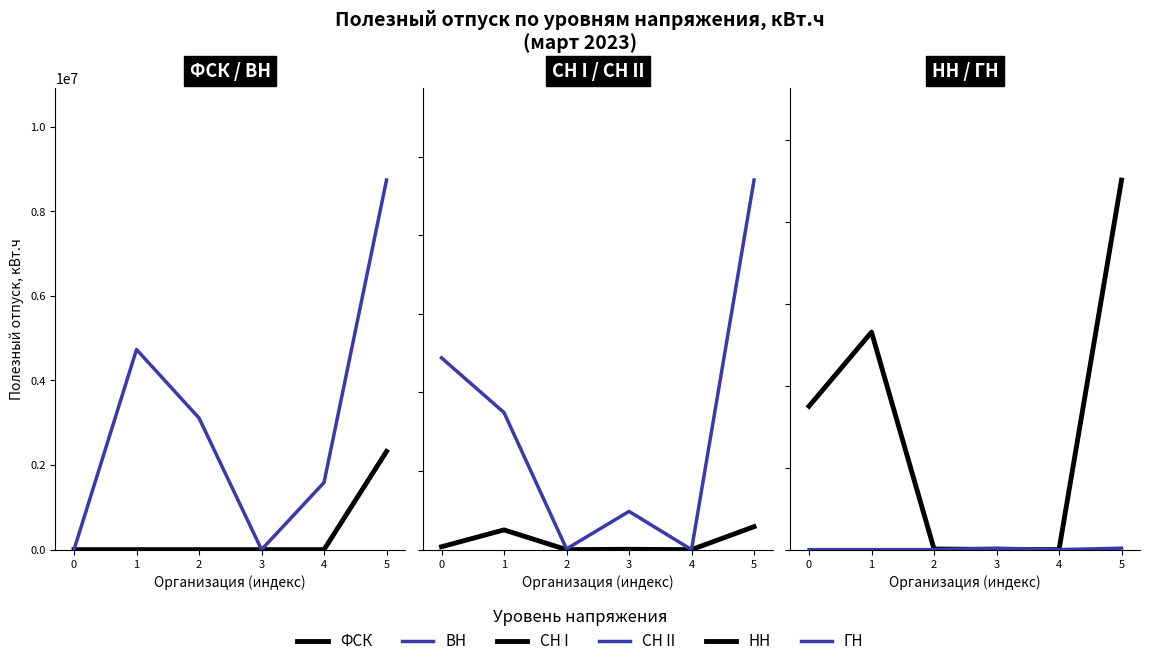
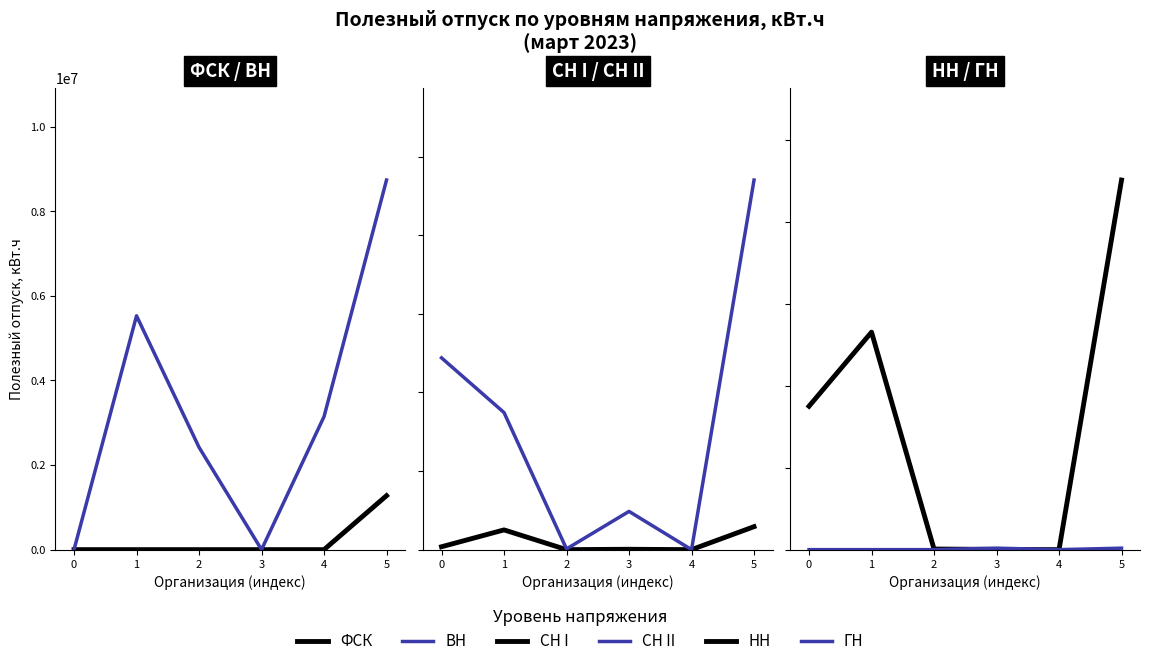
  {
    "ФСК / ВН": {
      "ФСК": {
        "1": 0,
        "2": 0,
        "4": 0,
-       "5": 2300000
+       "5": 1300000
      },
      "ВН": {
-       "1": 4700000,
-       "2": 3100000,
-       "4": 1600000,
+       "1": 5500000,
+       "2": 2400000,
+       "4": 3100000,
        "5": 8700000
      }
    }
  }
